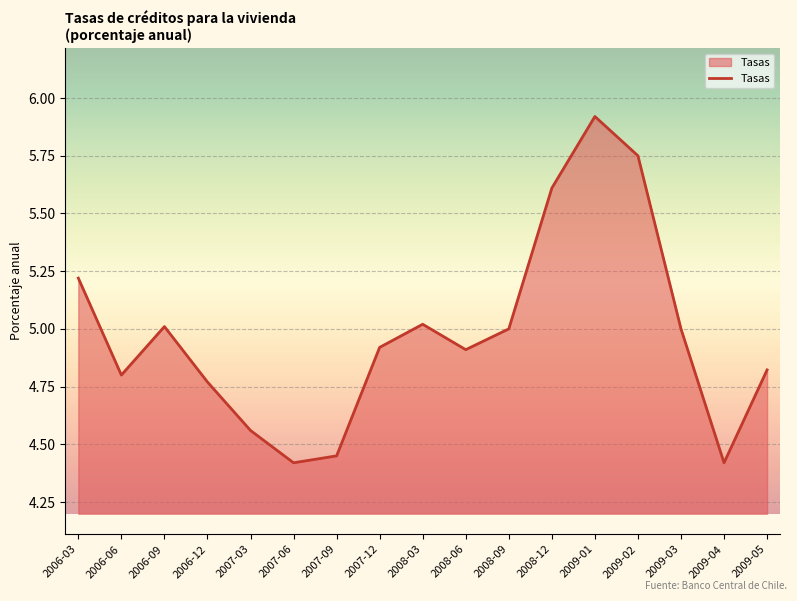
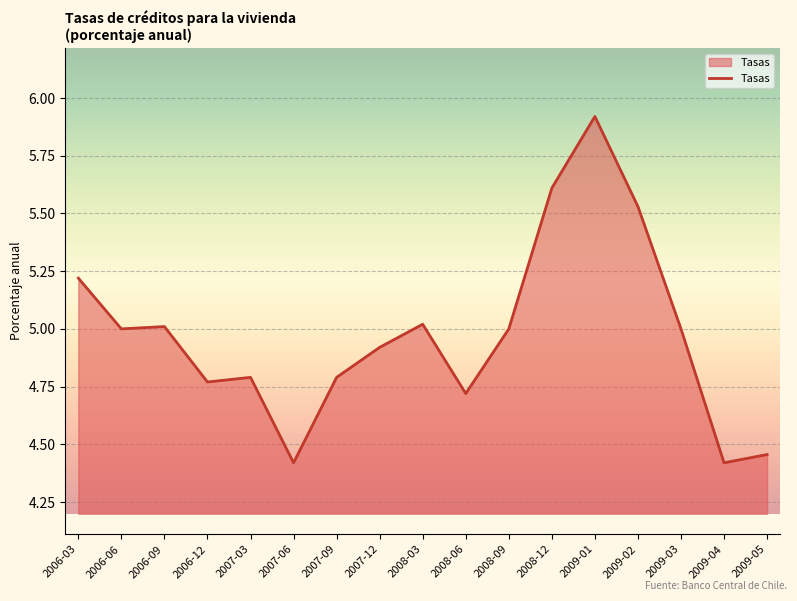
  {
    "2006-03": 5.22,
-   "2006-06": 4.8,
+   "2006-06": 5.0,
    "2006-09": 5.01,
    "2006-12": 4.77,
-   "2007-03": 4.56,
+   "2007-03": 4.79,
    "2007-06": 4.42,
-   "2007-09": 4.45,
+   "2007-09": 4.79,
    "2007-12": 4.92,
    "2008-03": 5.02,
-   "2008-06": 4.91,
+   "2008-06": 4.72,
    "2008-09": 5.00,
    "2008-12": 5.61,
    "2009-01": 5.92,
-   "2009-02": 5.75,
+   "2009-02": 5.53,
    "2009-03": 5.00,
    "2009-04": 4.42,
-   "2009-05": 4.82
+   "2009-05": 4.46
  }
